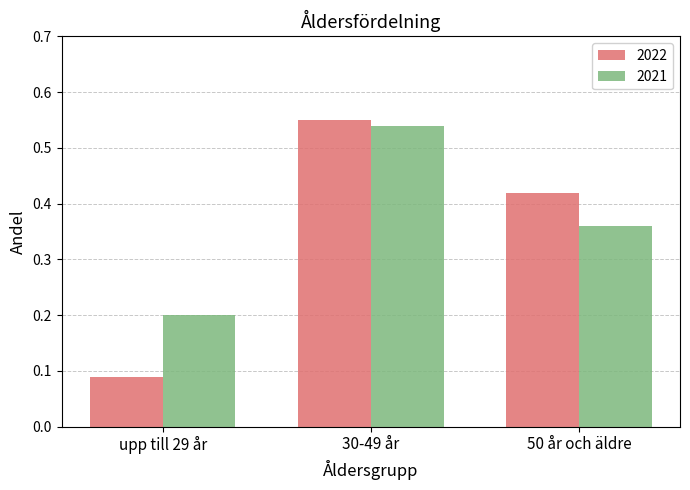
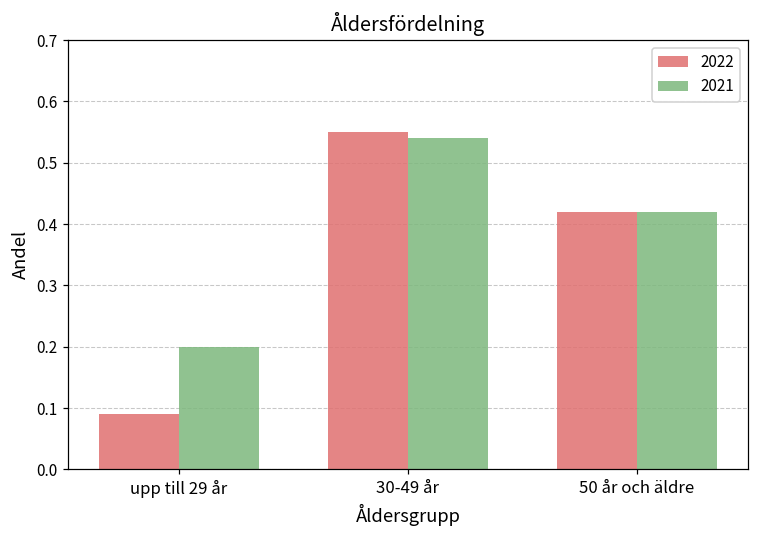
  {
    "2022": {
      "upp till 29 år": 0.09,
      "30-49 år": 0.55,
      "50 år och äldre": 0.42
    },
    "2021": {
      "upp till 29 år": 0.20,
      "30-49 år": 0.54,
-     "50 år och äldre": 0.36
+     "50 år och äldre": 0.42
    }
  }
